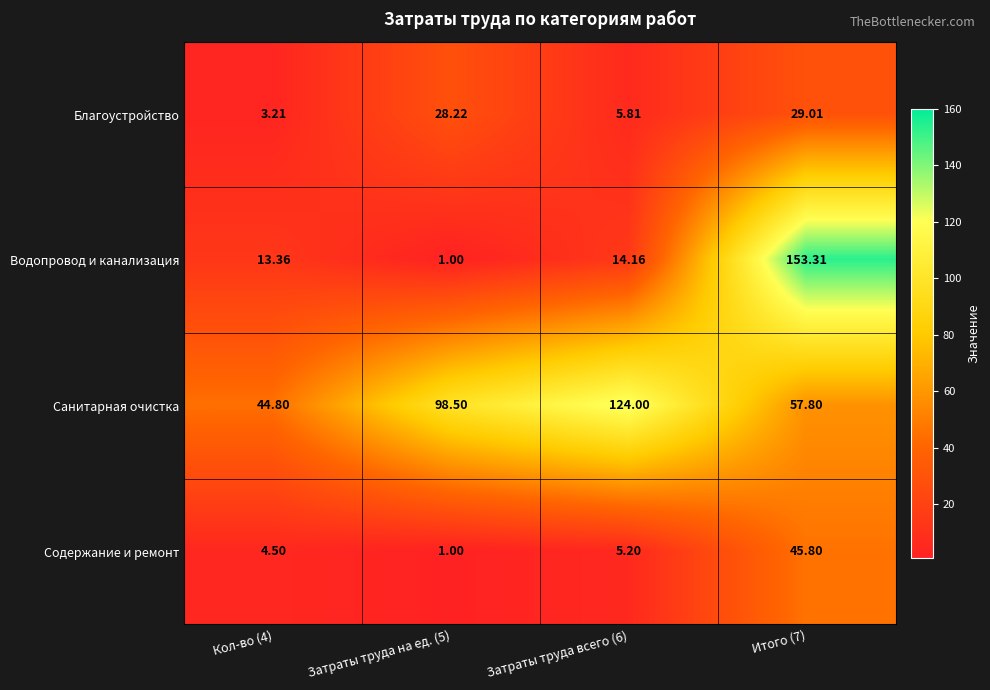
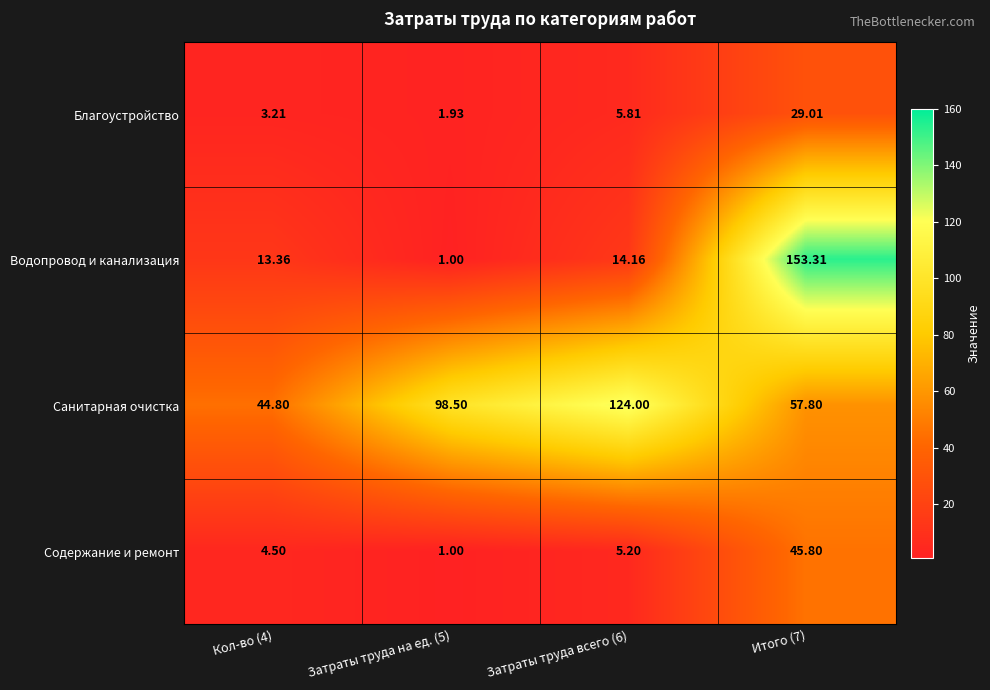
  {
    "Благоустройство": {
      "Кол-во (4)": 3.21,
-     "Затраты труда на ед. (5)": 28.22,
+     "Затраты труда на ед. (5)": 1.93,
      "Затраты труда всего (6)": 5.81,
      "Итого (7)": 29.01
    },
    "Водопровод и канализация": {
      "Кол-во (4)": 13.36,
      "Затраты труда на ед. (5)": 1.00,
      "Затраты труда всего (6)": 14.16,
      "Итого (7)": 153.31
    },
    "Санитарная очистка": {
      "Кол-во (4)": 44.80,
      "Затраты труда на ед. (5)": 98.50,
      "Затраты труда всего (6)": 124.00,
      "Итого (7)": 57.80
    },
    "Содержание и ремонт": {
      "Кол-во (4)": 4.50,
      "Затраты труда на ед. (5)": 1.00,
      "Затраты труда всего (6)": 5.20,
      "Итого (7)": 45.80
    }
  }
